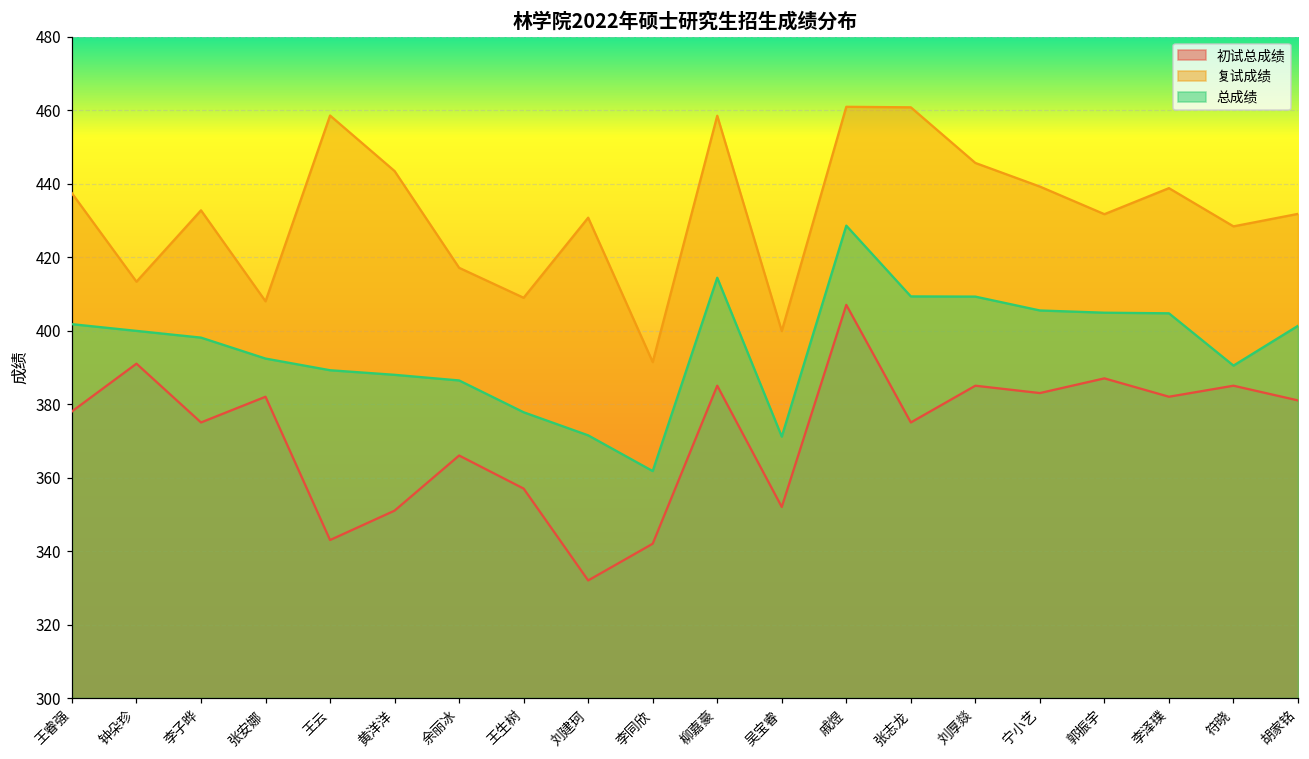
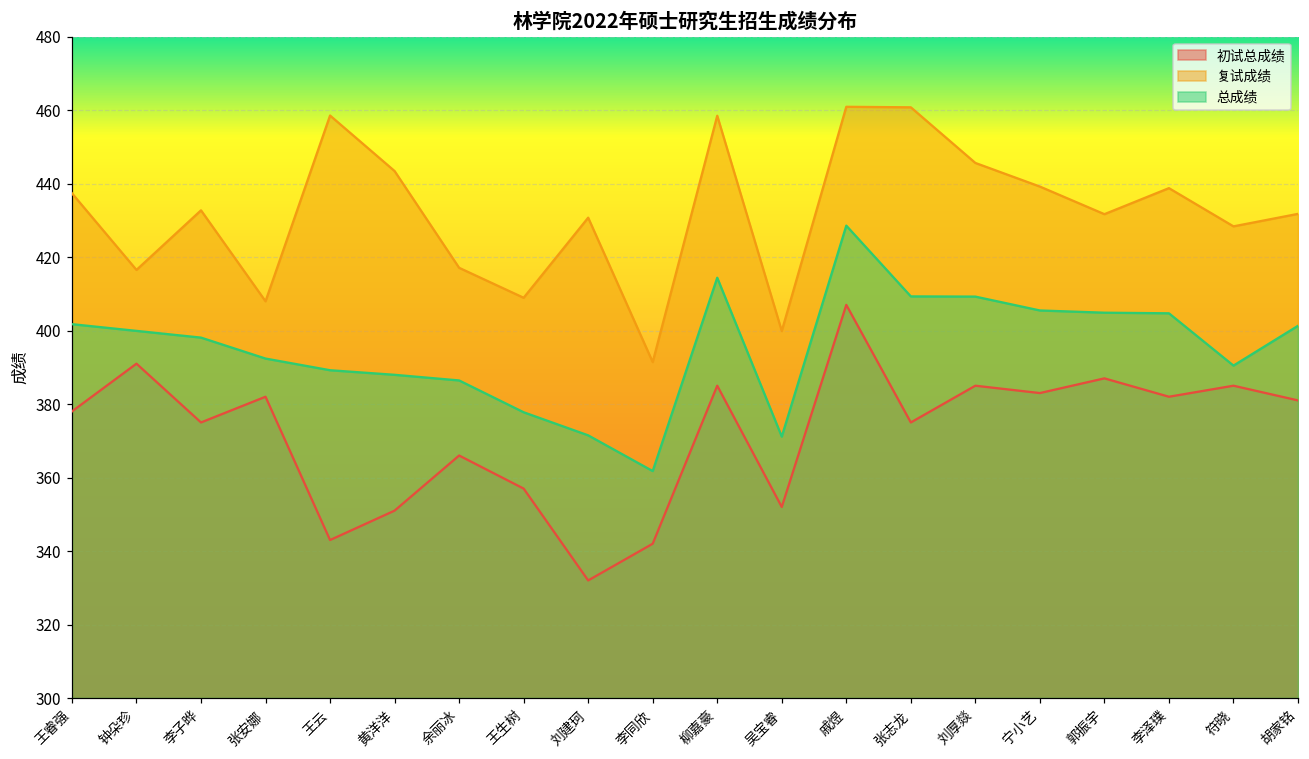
  {
    "初试总成绩": {
      "王睿强": 378,
      "钟朵珍": 391,
      "李子晔": 375,
      "张安娜": 382,
      "王云": 343,
      "黄洋洋": 351,
      "余丽冰": 366,
      "王生树": 357,
      "刘建珂": 332,
      "李同欣": 342,
      "柳嘉豪": 385,
      "吴宝睿": 352,
      "戚煜": 407,
      "张志龙": 375,
      "刘厚燚": 385,
      "宁小艺": 383,
      "郭振宇": 387,
      "李泽璞": 382,
      "符晓": 385,
      "胡家铭": 381
    },
    "复试成绩": {
      "王睿强": 437,
-     "钟朵珍": 413,
+     "钟朵珍": 417,
      "李子晔": 433,
      "张安娜": 408,
      "王云": 459,
      "黄洋洋": 443,
      "余丽冰": 417,
      "王生树": 409,
      "刘建珂": 431,
      "李同欣": 391,
      "柳嘉豪": 458,
      "吴宝睿": 400,
      "戚煜": 461,
      "张志龙": 461,
      "刘厚燚": 446,
      "宁小艺": 439,
      "郭振宇": 432,
      "李泽璞": 439,
      "符晓": 428,
      "胡家铭": 432
    },
    "总成绩": {
      "王睿强": 402,
      "钟朵珍": 400,
      "李子晔": 398,
      "张安娜": 392,
      "王云": 389,
      "黄洋洋": 388,
      "余丽冰": 386,
      "王生树": 378,
      "刘建珂": 371,
      "李同欣": 362,
      "柳嘉豪": 414,
      "吴宝睿": 371,
      "戚煜": 429,
      "张志龙": 409,
      "刘厚燚": 409,
      "宁小艺": 405,
      "郭振宇": 405,
      "李泽璞": 405,
      "符晓": 390,
      "胡家铭": 401
    }
  }
